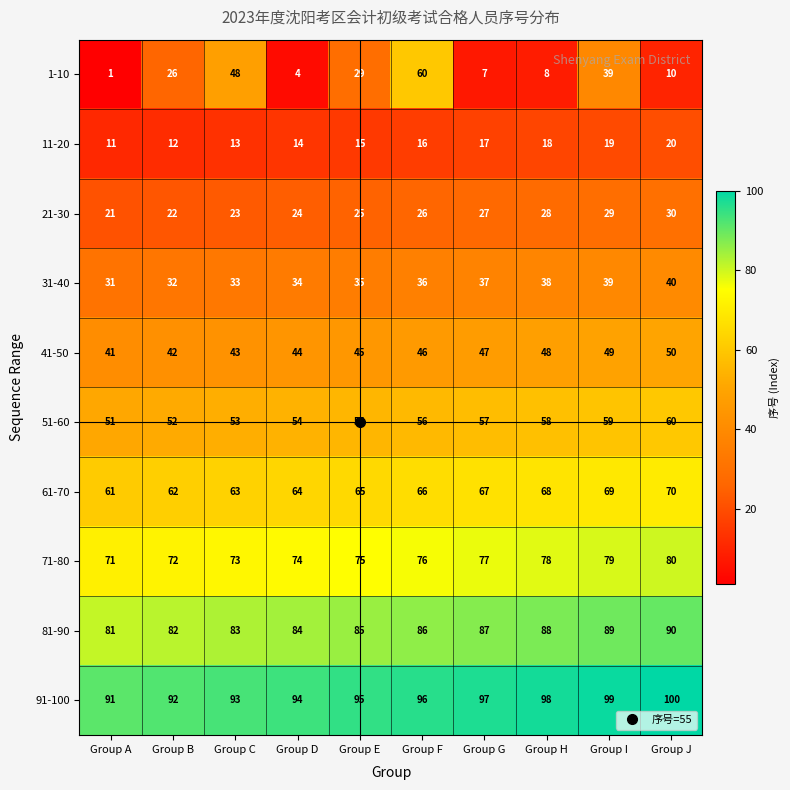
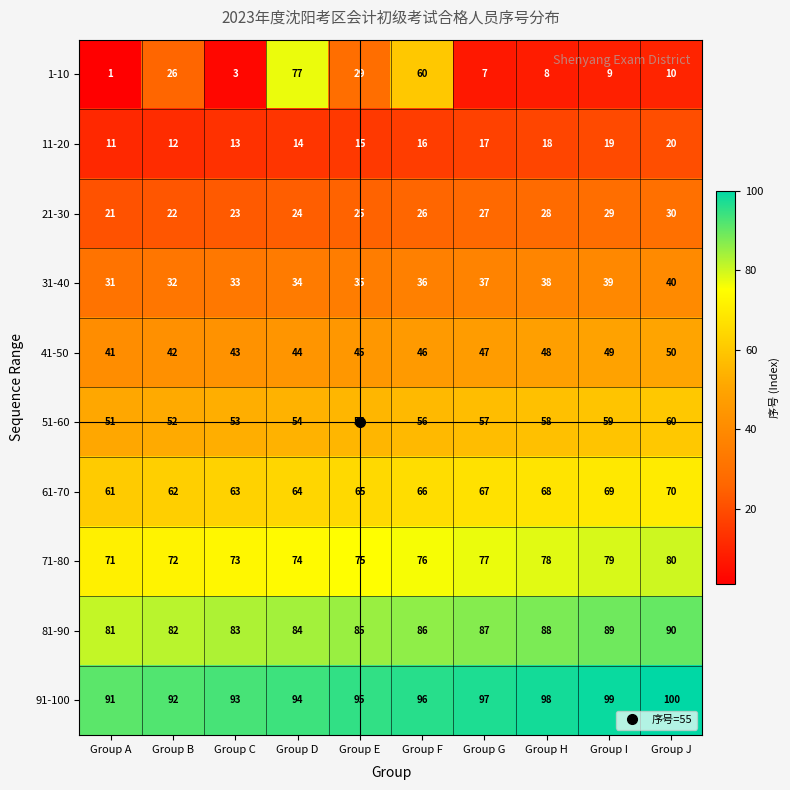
  {
    "1-10": {
      "Group A": 1,
      "Group B": 26,
-     "Group C": 48,
-     "Group D": 4,
+     "Group C": 3,
+     "Group D": 77,
      "Group E": 29,
      "Group F": 60,
      "Group G": 7,
      "Group H": 8,
-     "Group I": 39,
+     "Group I": 9,
      "Group J": 10
    },
    "11-20": {
      "Group A": 11,
      "Group B": 12,
      "Group C": 13,
      "Group D": 14,
      "Group E": 15,
      "Group F": 16,
      "Group G": 17,
      "Group H": 18,
      "Group I": 19,
      "Group J": 20
    },
    "21-30": {
      "Group A": 21,
      "Group B": 22,
      "Group C": 23,
      "Group D": 24,
      "Group E": 25,
      "Group F": 26,
      "Group G": 27,
      "Group H": 28,
      "Group I": 29,
      "Group J": 30
    },
    "31-40": {
      "Group A": 31,
      "Group B": 32,
      "Group C": 33,
      "Group D": 34,
      "Group E": 35,
      "Group F": 36,
      "Group G": 37,
      "Group H": 38,
      "Group I": 39,
      "Group J": 40
    },
    "41-50": {
      "Group A": 41,
      "Group B": 42,
      "Group C": 43,
      "Group D": 44,
      "Group E": 45,
      "Group F": 46,
      "Group G": 47,
      "Group H": 48,
      "Group I": 49,
      "Group J": 50
    },
    "51-60": {
      "Group A": 51,
      "Group B": 52,
      "Group C": 53,
      "Group D": 54,
      "Group F": 56,
      "Group G": 57,
      "Group H": 58,
      "Group I": 59,
      "Group J": 60
    },
    "61-70": {
      "Group A": 61,
      "Group B": 62,
      "Group C": 63,
      "Group D": 64,
      "Group E": 65,
      "Group F": 66,
      "Group G": 67,
      "Group H": 68,
      "Group I": 69,
      "Group J": 70
    },
    "71-80": {
      "Group A": 71,
      "Group B": 72,
      "Group C": 73,
      "Group D": 74,
      "Group E": 75,
      "Group F": 76,
      "Group G": 77,
      "Group H": 78,
      "Group I": 79,
      "Group J": 80
    },
    "81-90": {
      "Group A": 81,
      "Group B": 82,
      "Group C": 83,
      "Group D": 84,
      "Group E": 85,
      "Group F": 86,
      "Group G": 87,
      "Group H": 88,
      "Group I": 89,
      "Group J": 90
    },
    "91-100": {
      "Group A": 91,
      "Group B": 92,
      "Group C": 93,
      "Group D": 94,
      "Group E": 95,
      "Group F": 96,
      "Group G": 97,
      "Group H": 98,
      "Group I": 99,
      "Group J": 100
    }
  }
